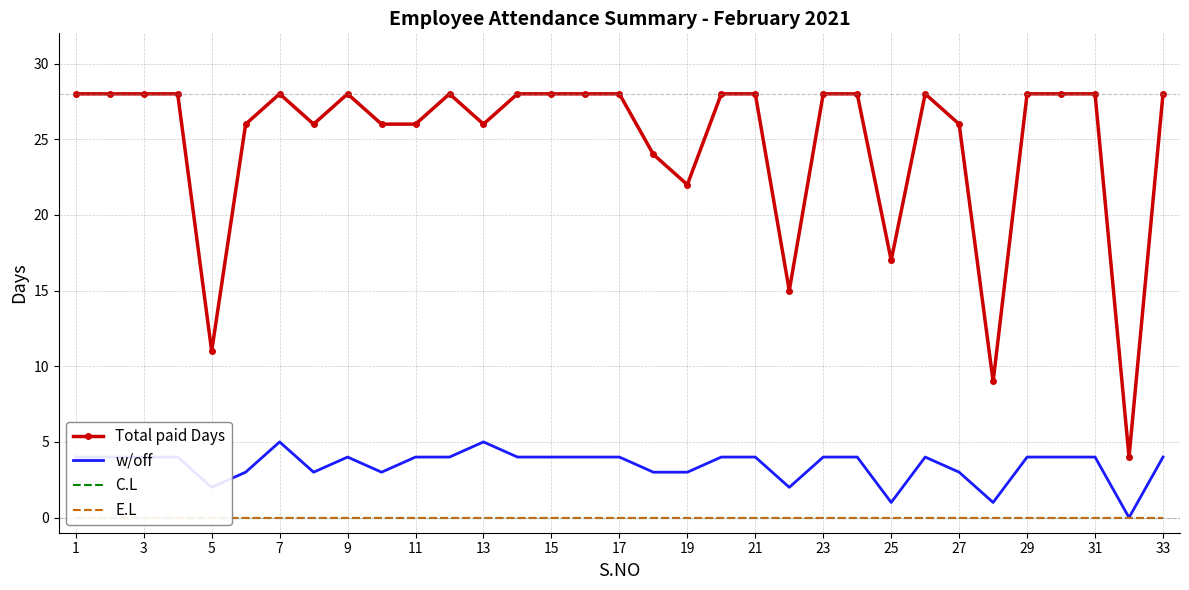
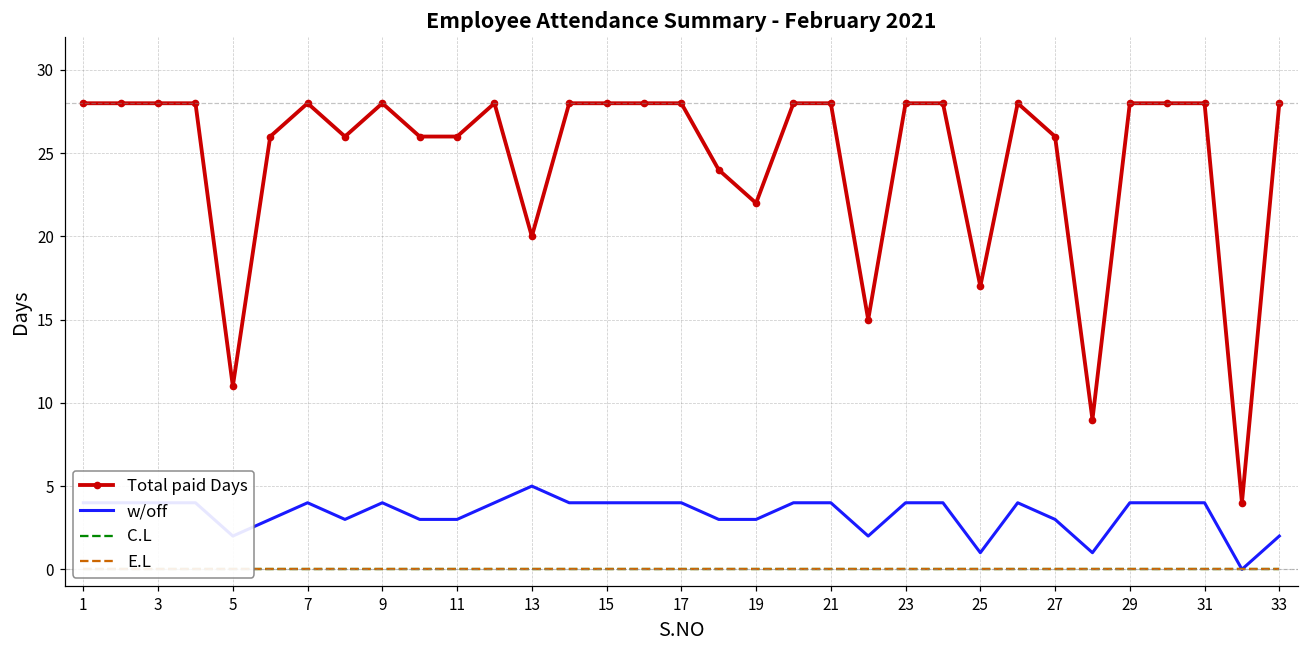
  {
    "Total paid Days": {
      "1": 28,
      "3": 28,
      "5": 11,
      "7": 28,
      "9": 28,
      "11": 26,
-     "13": 26,
+     "13": 20,
      "15": 28,
      "17": 28,
      "19": 22,
      "21": 28,
      "23": 28,
      "25": 17,
      "27": 26,
      "29": 28,
      "31": 28,
      "33": 28
    },
    "w/off": {
-     "7": 5,
+     "7": 4,
      "9": 4,
-     "11": 4,
+     "11": 3,
      "13": 5,
      "15": 4,
      "17": 4,
      "19": 3,
      "21": 4,
      "23": 4,
      "25": 1,
      "27": 3,
      "29": 4,
      "31": 4,
-     "33": 4
+     "33": 2
    },
    "E.L": {
      "7": 0,
      "9": 0,
      "11": 0,
      "13": 0,
      "15": 0,
      "17": 0,
      "19": 0,
      "21": 0,
      "23": 0,
      "25": 0,
      "27": 0,
      "29": 0,
      "31": 0,
      "33": 0
    }
  }
